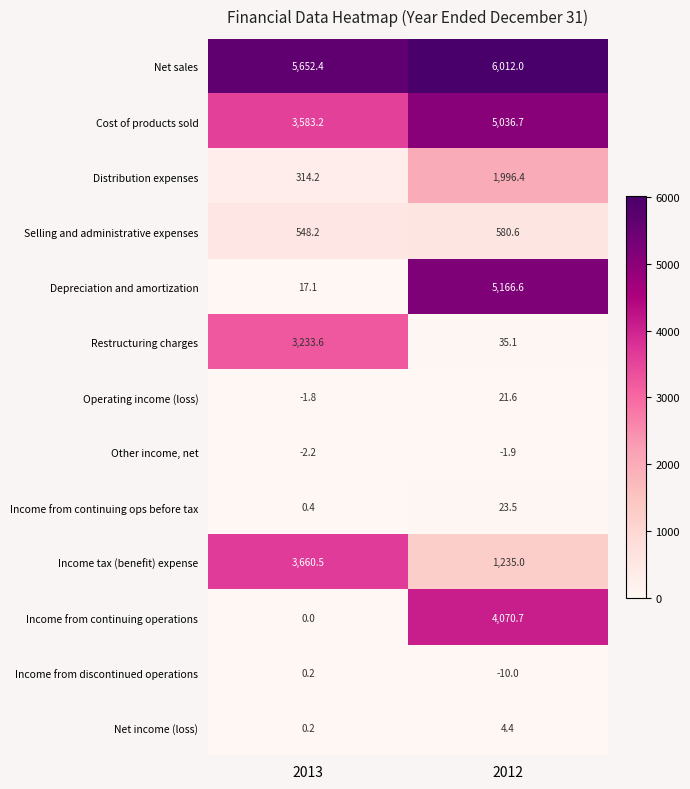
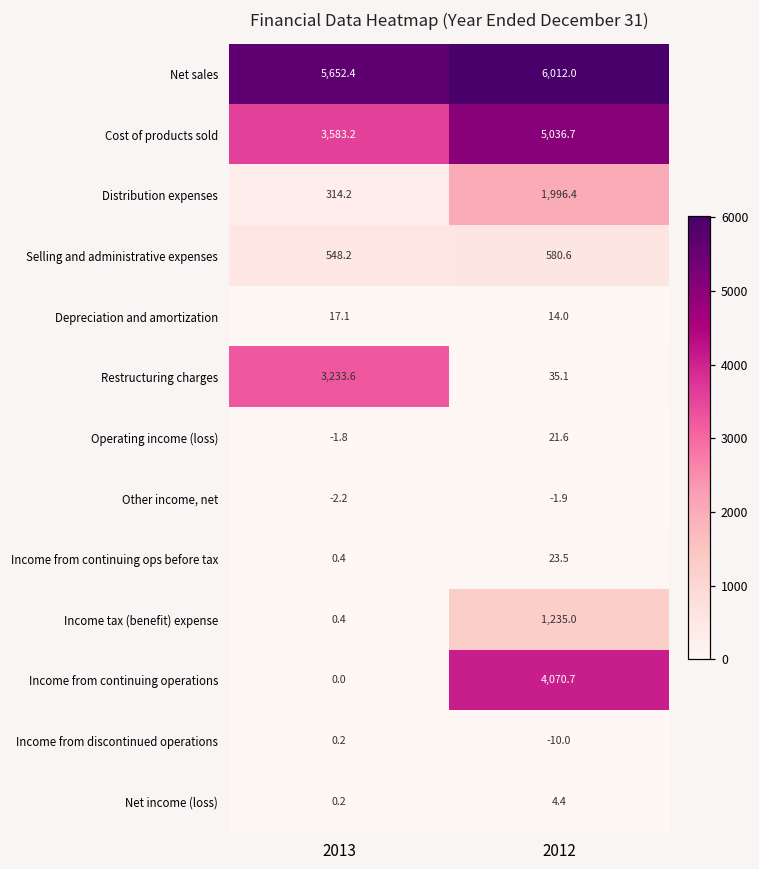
  {
    "Net sales": {
      "2013": "5,652.4",
      "2012": "6,012.0"
    },
    "Cost of products sold": {
      "2013": "3,583.2",
      "2012": "5,036.7"
    },
    "Distribution expenses": {
      "2013": "314.2",
      "2012": "1,996.4"
    },
    "Selling and administrative expenses": {
      "2013": "548.2",
      "2012": "580.6"
    },
    "Depreciation and amortization": {
      "2013": "17.1",
-     "2012": "5,166.6"
+     "2012": "14.0"
    },
    "Restructuring charges": {
      "2013": "3,233.6",
      "2012": "35.1"
    },
    "Operating income (loss)": {
      "2013": "-1.8",
      "2012": "21.6"
    },
    "Other income, net": {
      "2013": "-2.2",
      "2012": "-1.9"
    },
    "Income from continuing ops before tax": {
      "2013": "0.4",
      "2012": "23.5"
    },
    "Income tax (benefit) expense": {
-     "2013": "3,660.5",
+     "2013": "0.4",
      "2012": "1,235.0"
    },
    "Income from continuing operations": {
      "2013": "0.0",
      "2012": "4,070.7"
    },
    "Income from discontinued operations": {
      "2013": "0.2",
      "2012": "-10.0"
    },
    "Net income (loss)": {
      "2013": "0.2",
      "2012": "4.4"
    }
  }
